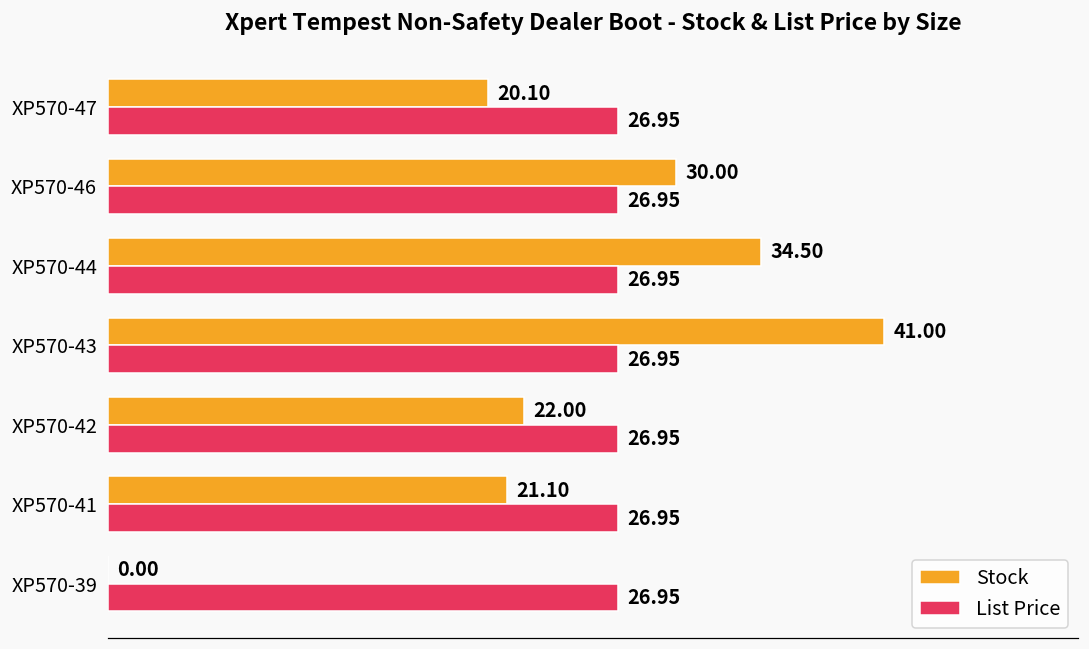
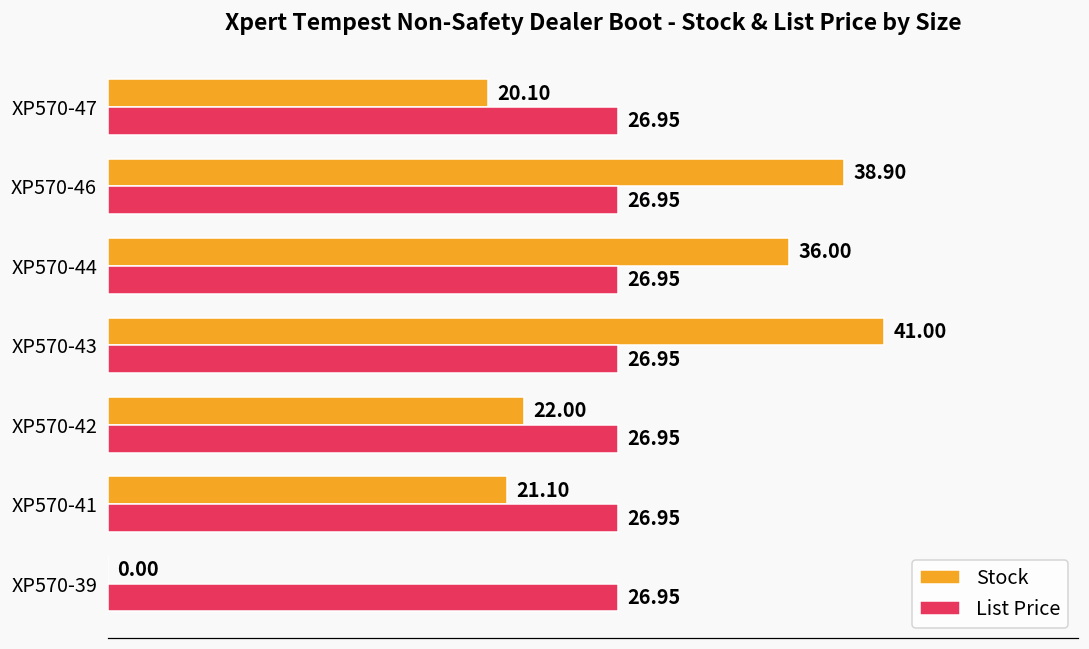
  {
    "Stock": {
      "XP570-47": 20.10,
-     "XP570-46": 30.00,
-     "XP570-44": 34.50,
+     "XP570-46": 38.90,
+     "XP570-44": 36.00,
      "XP570-43": 41.00,
      "XP570-42": 22.00,
      "XP570-41": 21.10,
      "XP570-39": 0.00
    },
    "List Price": {
      "XP570-47": 26.95,
      "XP570-46": 26.95,
      "XP570-44": 26.95,
      "XP570-43": 26.95,
      "XP570-42": 26.95,
      "XP570-41": 26.95,
      "XP570-39": 26.95
    }
  }
